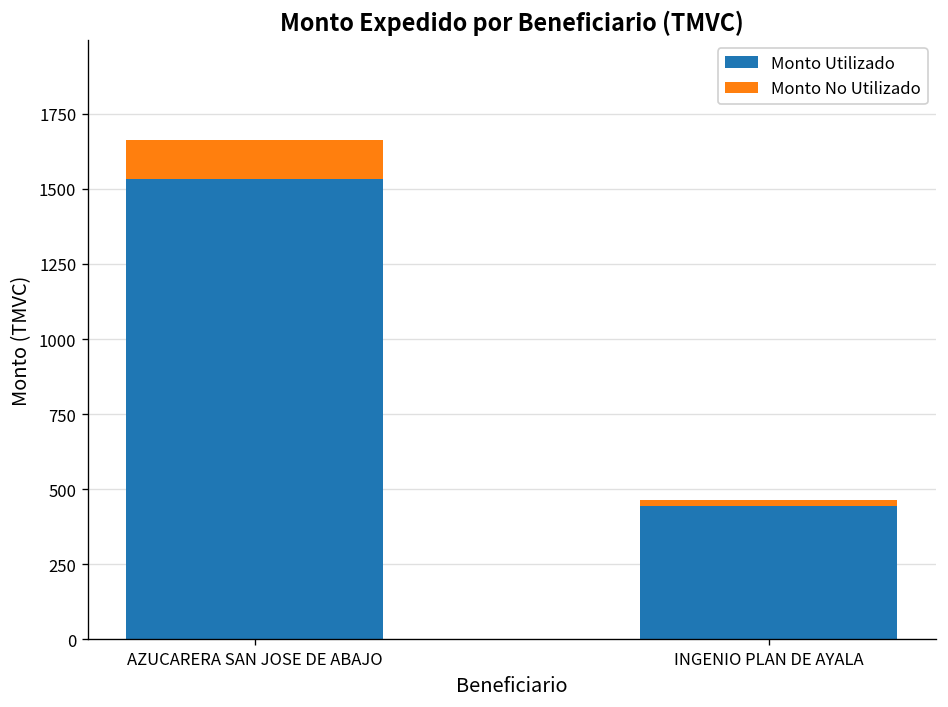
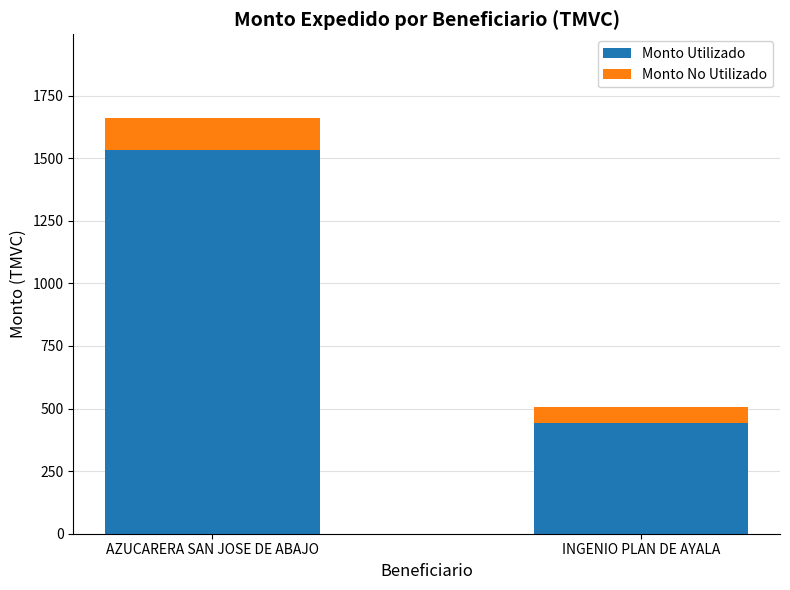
  {
    "Monto Utilizado": {
      "AZUCARERA SAN JOSE DE ABAJO": 1530,
      "INGENIO PLAN DE AYALA": 440
    },
    "Monto No Utilizado": {
      "AZUCARERA SAN JOSE DE ABAJO": 130,
-     "INGENIO PLAN DE AYALA": 20
+     "INGENIO PLAN DE AYALA": 60
    }
  }
